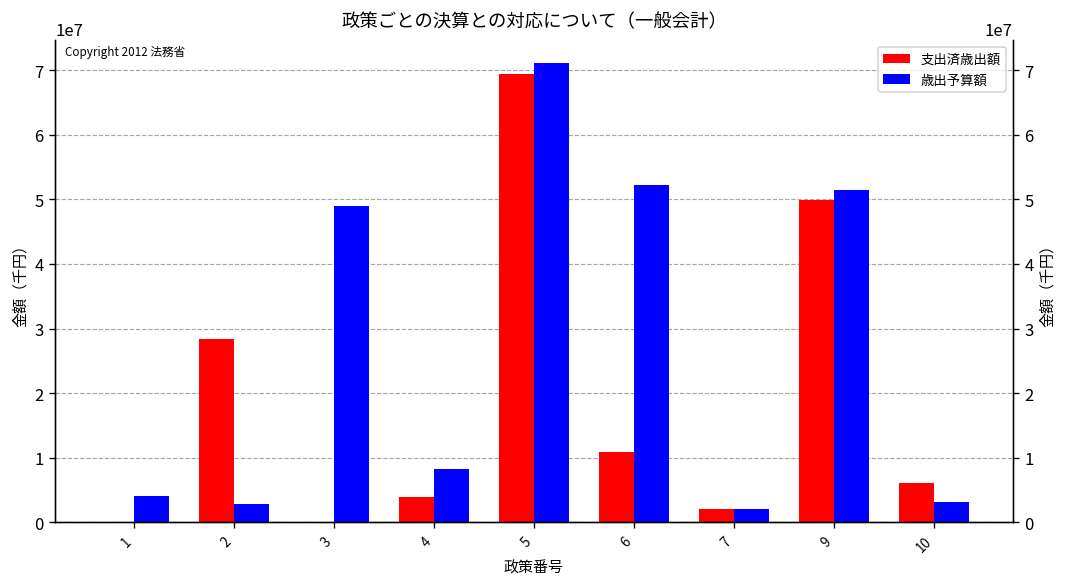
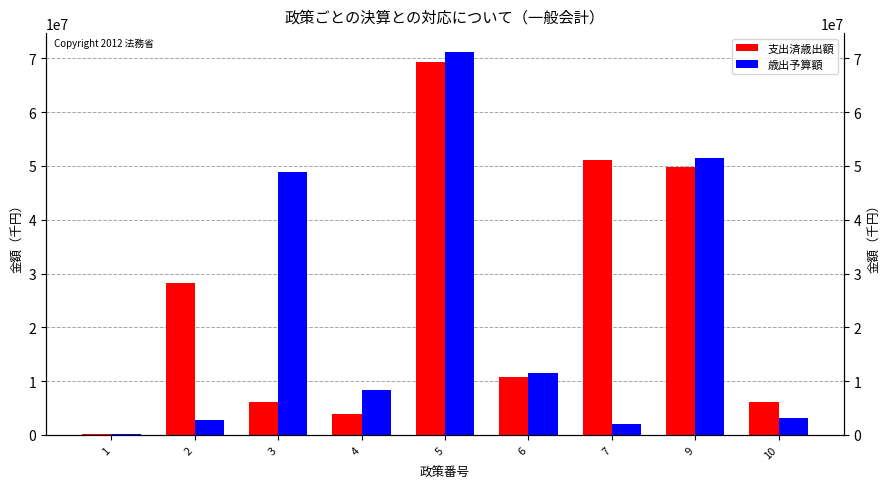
  {
    "支出済歳出額": {
      "2": 28000000,
-     "3": 0,
+     "3": 6000000,
      "4": 4000000,
      "5": 69000000,
      "6": 11000000,
-     "7": 2000000,
+     "7": 51000000,
      "9": 50000000,
      "10": 6000000
    },
    "歳出予算額": {
-     "1": 4000000,
+     "1": 0,
      "2": 3000000,
      "3": 49000000,
      "4": 8000000,
      "5": 71000000,
-     "6": 52000000,
+     "6": 12000000,
      "7": 2000000,
      "9": 51000000,
      "10": 3000000
    }
  }
